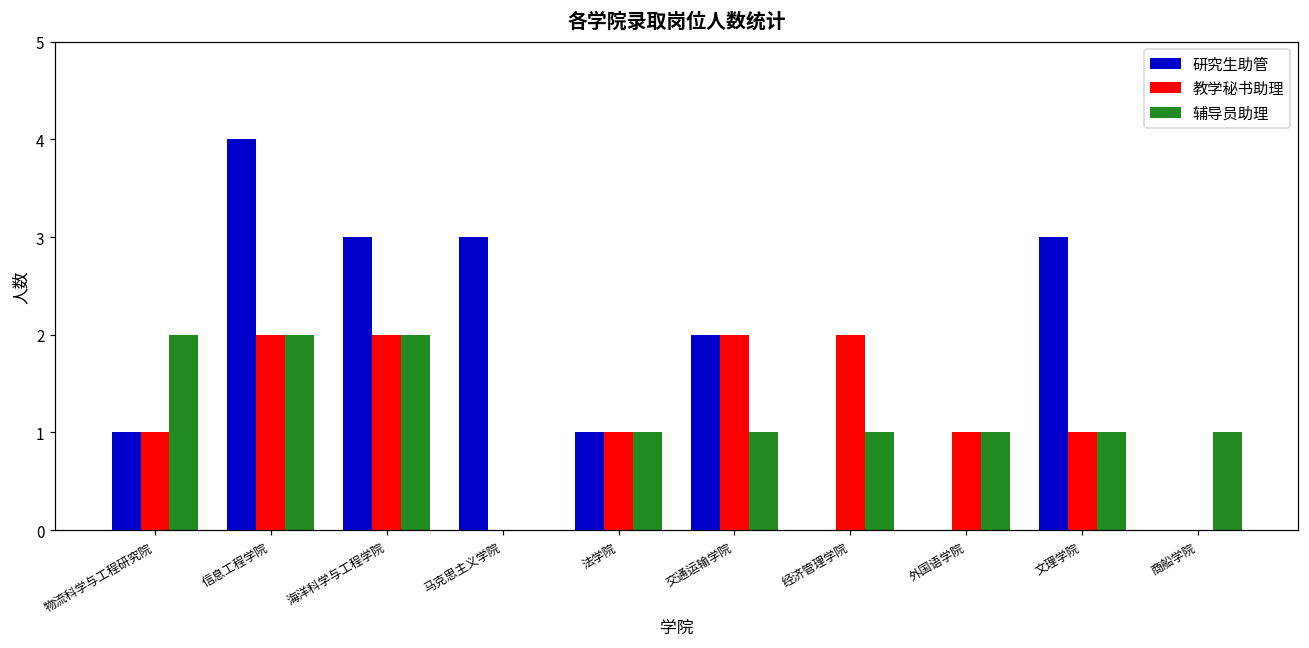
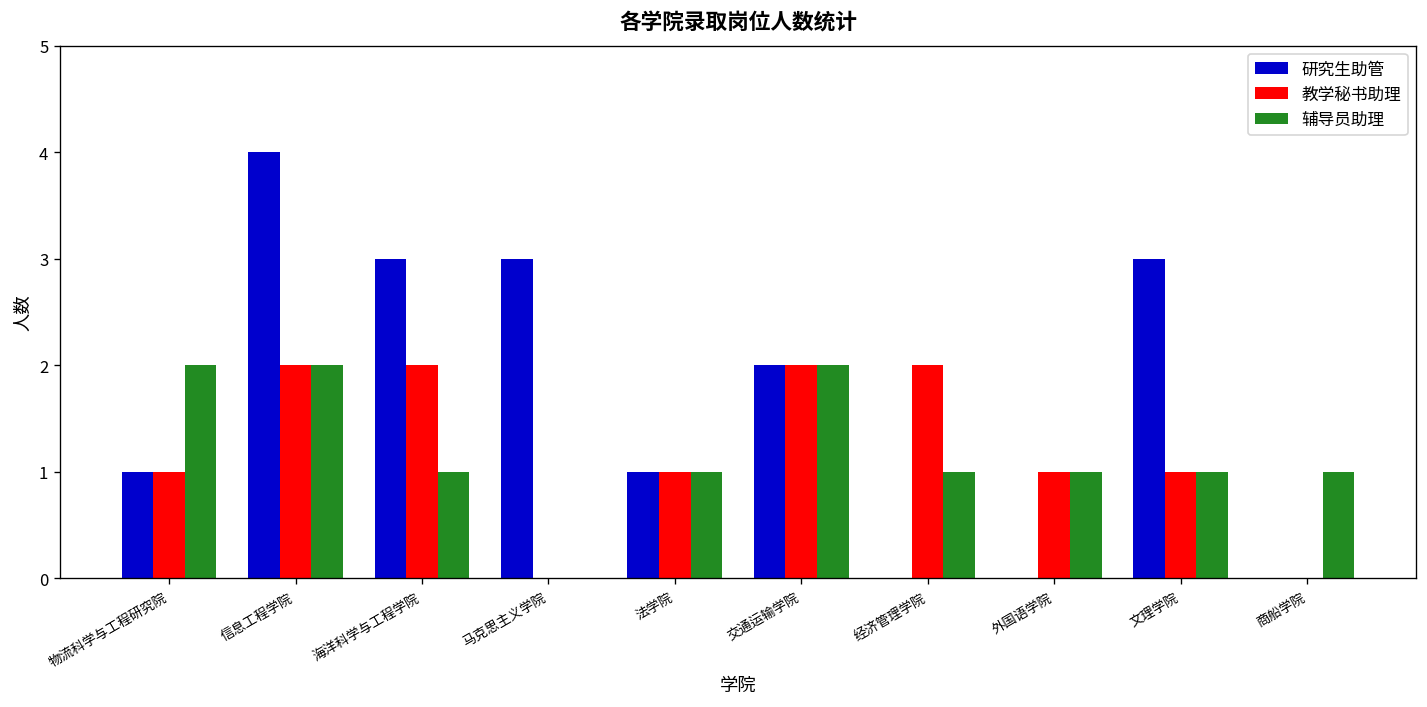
  {
    "研究生助管": {
      "物流科学与工程研究院": 1,
      "信息工程学院": 4,
      "海洋科学与工程学院": 3,
      "马克思主义学院": 3,
      "法学院": 1,
      "交通运输学院": 2,
      "经济管理学院": 0,
      "外国语学院": 0,
      "文理学院": 3,
      "商船学院": 0
    },
    "教学秘书助理": {
      "物流科学与工程研究院": 1,
      "信息工程学院": 2,
      "海洋科学与工程学院": 2,
      "马克思主义学院": 0,
      "法学院": 1,
      "交通运输学院": 2,
      "经济管理学院": 2,
      "外国语学院": 1,
      "文理学院": 1,
      "商船学院": 0
    },
    "辅导员助理": {
      "物流科学与工程研究院": 2,
      "信息工程学院": 2,
-     "海洋科学与工程学院": 2,
+     "海洋科学与工程学院": 1,
      "马克思主义学院": 0,
      "法学院": 1,
-     "交通运输学院": 1,
+     "交通运输学院": 2,
      "经济管理学院": 1,
      "外国语学院": 1,
      "文理学院": 1,
      "商船学院": 1
    }
  }
